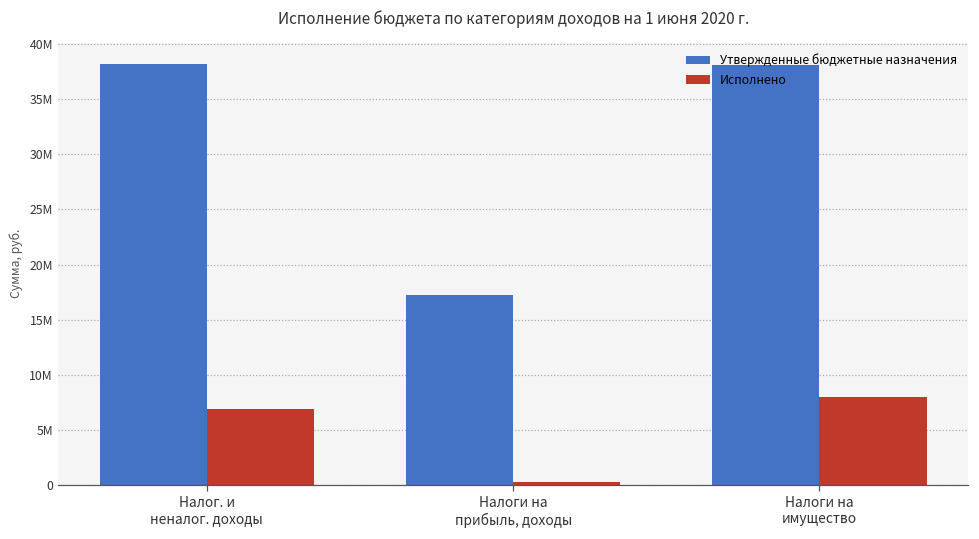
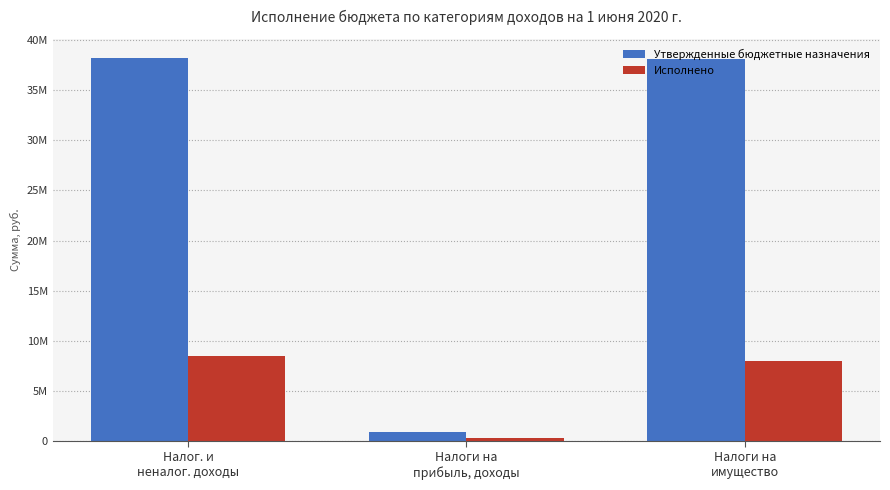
  {
    "Утвержденные бюджетные назначения": {
      "Налог. и неналог. доходы": 38200000,
-     "Налоги на прибыль, доходы": 17300000,
+     "Налоги на прибыль, доходы": 900000,
      "Налоги на имущество": 38100000
    },
    "Исполнено": {
-     "Налог. и неналог. доходы": 6900000,
+     "Налог. и неналог. доходы": 8500000,
      "Налоги на прибыль, доходы": 300000,
      "Налоги на имущество": 8000000
    }
  }
